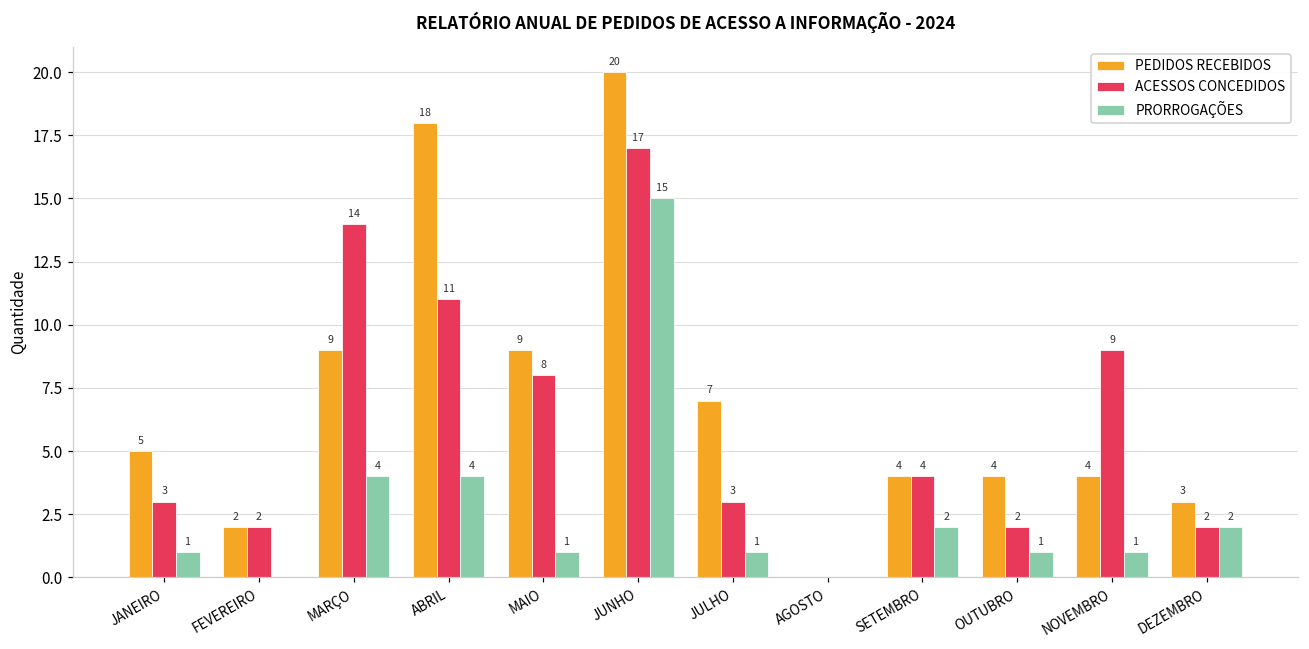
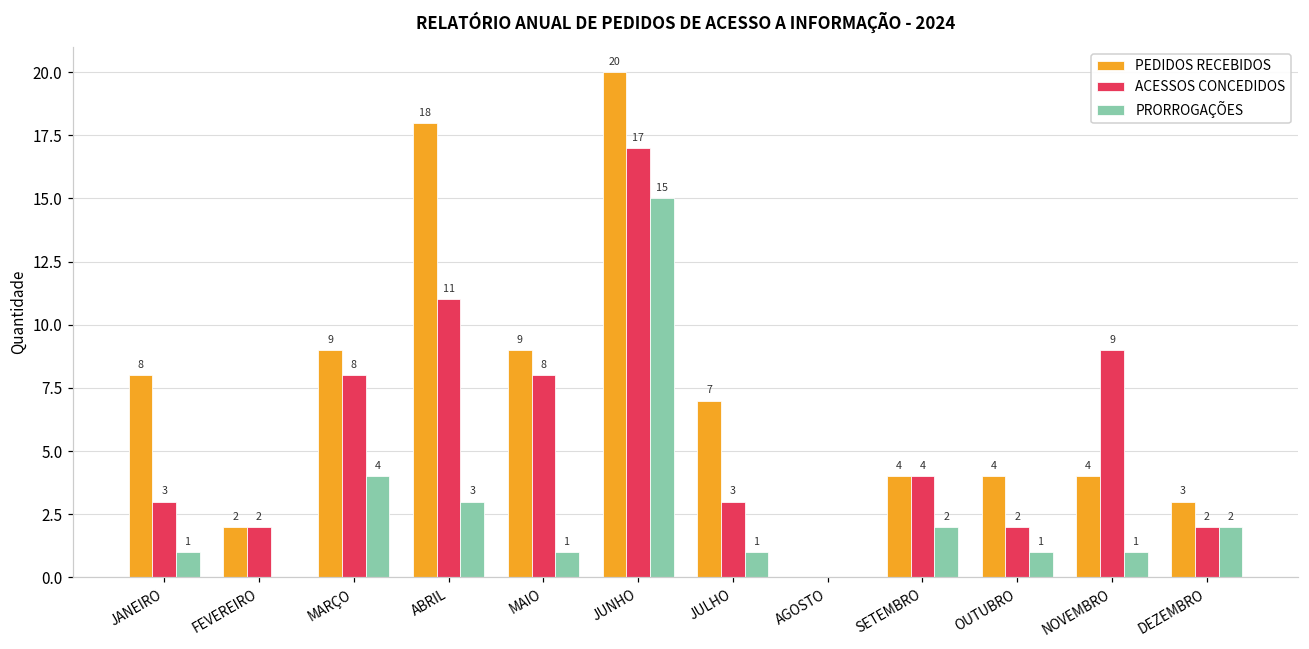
  {
    "PEDIDOS RECEBIDOS": {
-     "JANEIRO": 5,
+     "JANEIRO": 8,
      "FEVEREIRO": 2,
      "MARÇO": 9,
      "ABRIL": 18,
      "MAIO": 9,
      "JUNHO": 20,
      "JULHO": 7,
      "SETEMBRO": 4,
      "OUTUBRO": 4,
      "NOVEMBRO": 4,
      "DEZEMBRO": 3
    },
    "ACESSOS CONCEDIDOS": {
      "JANEIRO": 3,
      "FEVEREIRO": 2,
-     "MARÇO": 14,
+     "MARÇO": 8,
      "ABRIL": 11,
      "MAIO": 8,
      "JUNHO": 17,
      "JULHO": 3,
      "SETEMBRO": 4,
      "OUTUBRO": 2,
      "NOVEMBRO": 9,
      "DEZEMBRO": 2
    },
    "PRORROGAÇÕES": {
      "JANEIRO": 1,
      "MARÇO": 4,
-     "ABRIL": 4,
+     "ABRIL": 3,
      "MAIO": 1,
      "JUNHO": 15,
      "JULHO": 1,
      "SETEMBRO": 2,
      "OUTUBRO": 1,
      "NOVEMBRO": 1,
      "DEZEMBRO": 2
    }
  }
